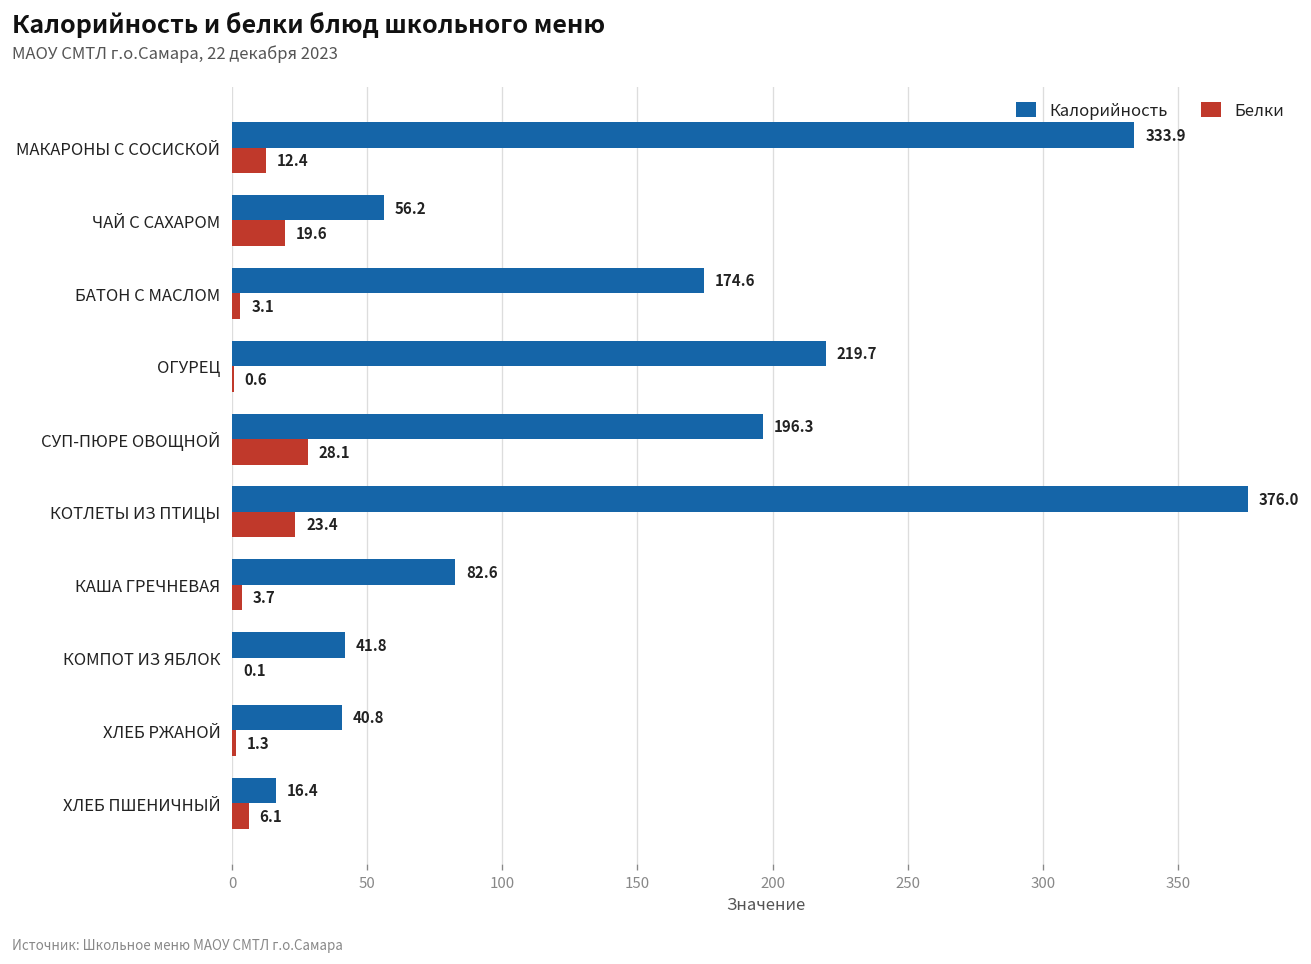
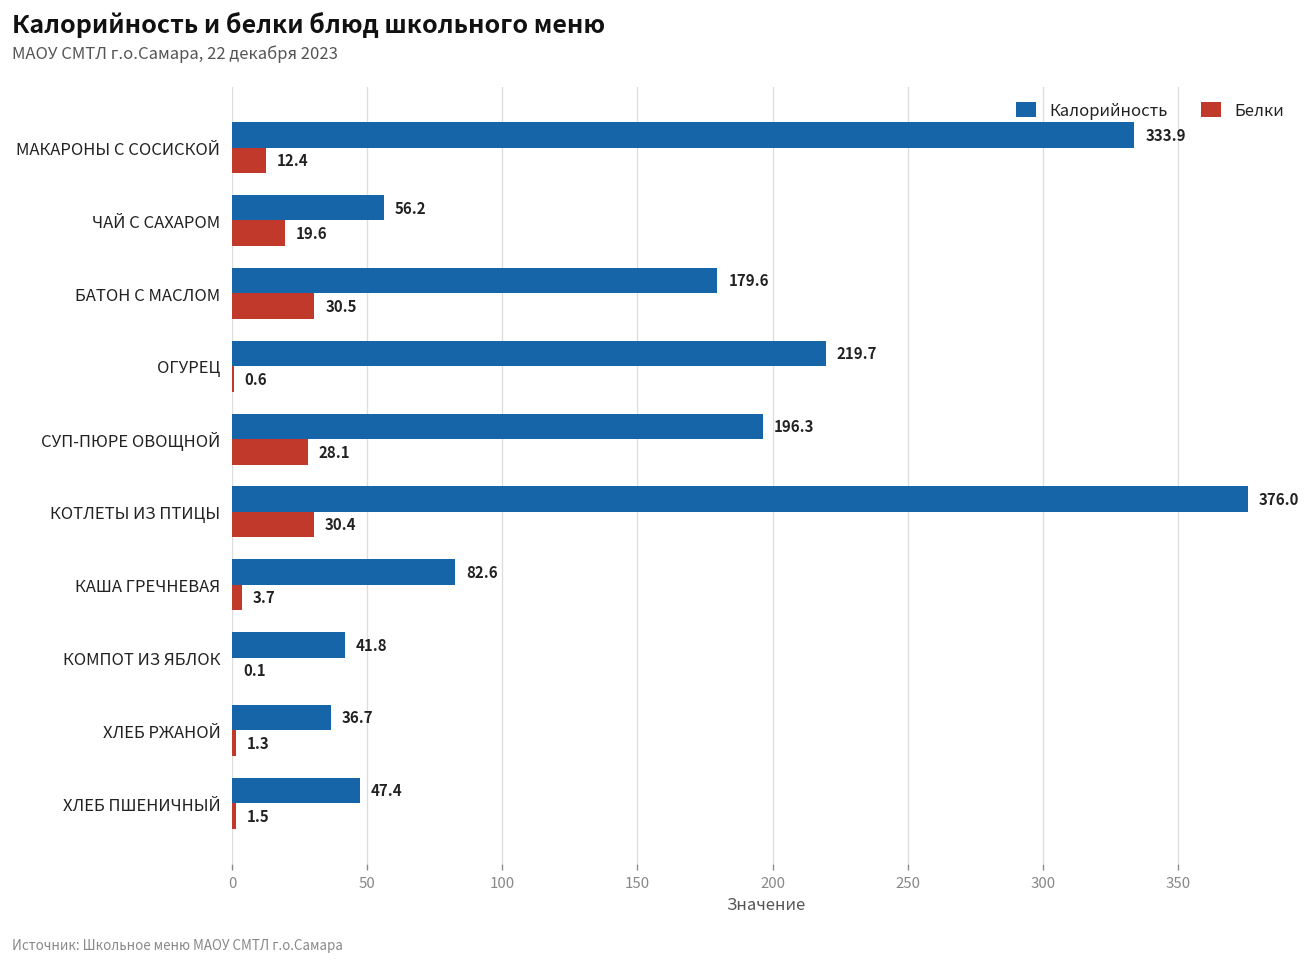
  {
    "Калорийность": {
      "МАКАРОНЫ С СОСИСКОЙ": 333.9,
      "ЧАЙ С САХАРОМ": 56.2,
-     "БАТОН С МАСЛОМ": 174.6,
+     "БАТОН С МАСЛОМ": 179.6,
      "ОГУРЕЦ": 219.7,
      "СУП-ПЮРЕ ОВОЩНОЙ": 196.3,
      "КОТЛЕТЫ ИЗ ПТИЦЫ": 376.0,
      "КАША ГРЕЧНЕВАЯ": 82.6,
      "КОМПОТ ИЗ ЯБЛОК": 41.8,
-     "ХЛЕБ РЖАНОЙ": 40.8,
-     "ХЛЕБ ПШЕНИЧНЫЙ": 16.4
+     "ХЛЕБ РЖАНОЙ": 36.7,
+     "ХЛЕБ ПШЕНИЧНЫЙ": 47.4
    },
    "Белки": {
      "МАКАРОНЫ С СОСИСКОЙ": 12.4,
      "ЧАЙ С САХАРОМ": 19.6,
-     "БАТОН С МАСЛОМ": 3.1,
+     "БАТОН С МАСЛОМ": 30.5,
      "ОГУРЕЦ": 0.6,
      "СУП-ПЮРЕ ОВОЩНОЙ": 28.1,
-     "КОТЛЕТЫ ИЗ ПТИЦЫ": 23.4,
+     "КОТЛЕТЫ ИЗ ПТИЦЫ": 30.4,
      "КАША ГРЕЧНЕВАЯ": 3.7,
      "КОМПОТ ИЗ ЯБЛОК": 0.1,
      "ХЛЕБ РЖАНОЙ": 1.3,
-     "ХЛЕБ ПШЕНИЧНЫЙ": 6.1
+     "ХЛЕБ ПШЕНИЧНЫЙ": 1.5
    }
  }
